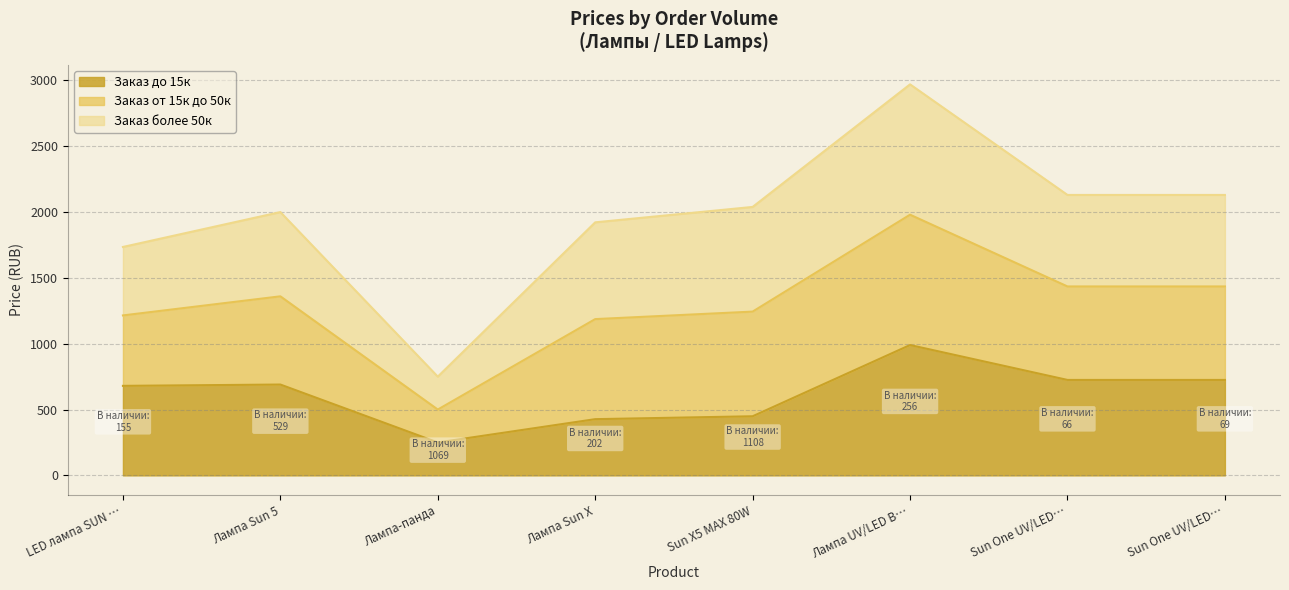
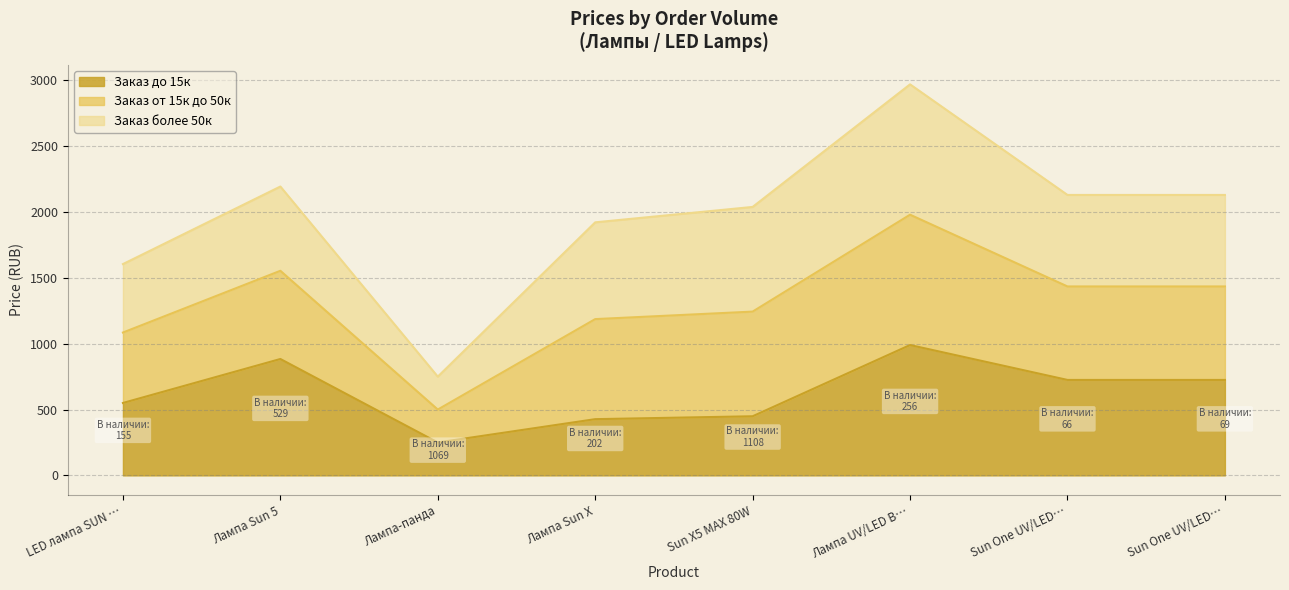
  {
    "Заказ до 15к": {
-     "LED лампа SUN …": 680,
-     "Лампа Sun 5": 690,
+     "LED лампа SUN …": 550,
+     "Лампа Sun 5": 880,
      "Лампа UV/LED B…": 990
    }
  }
